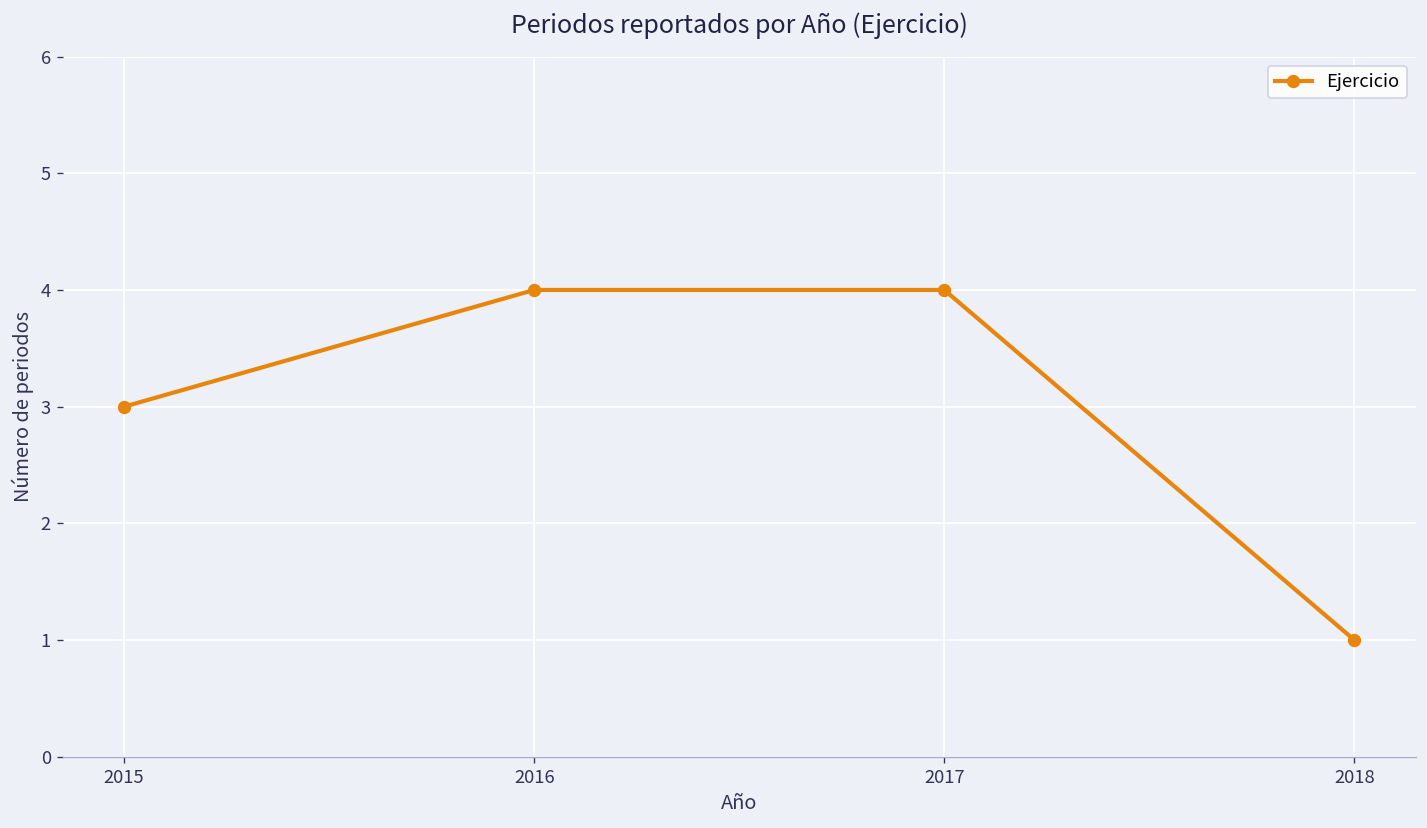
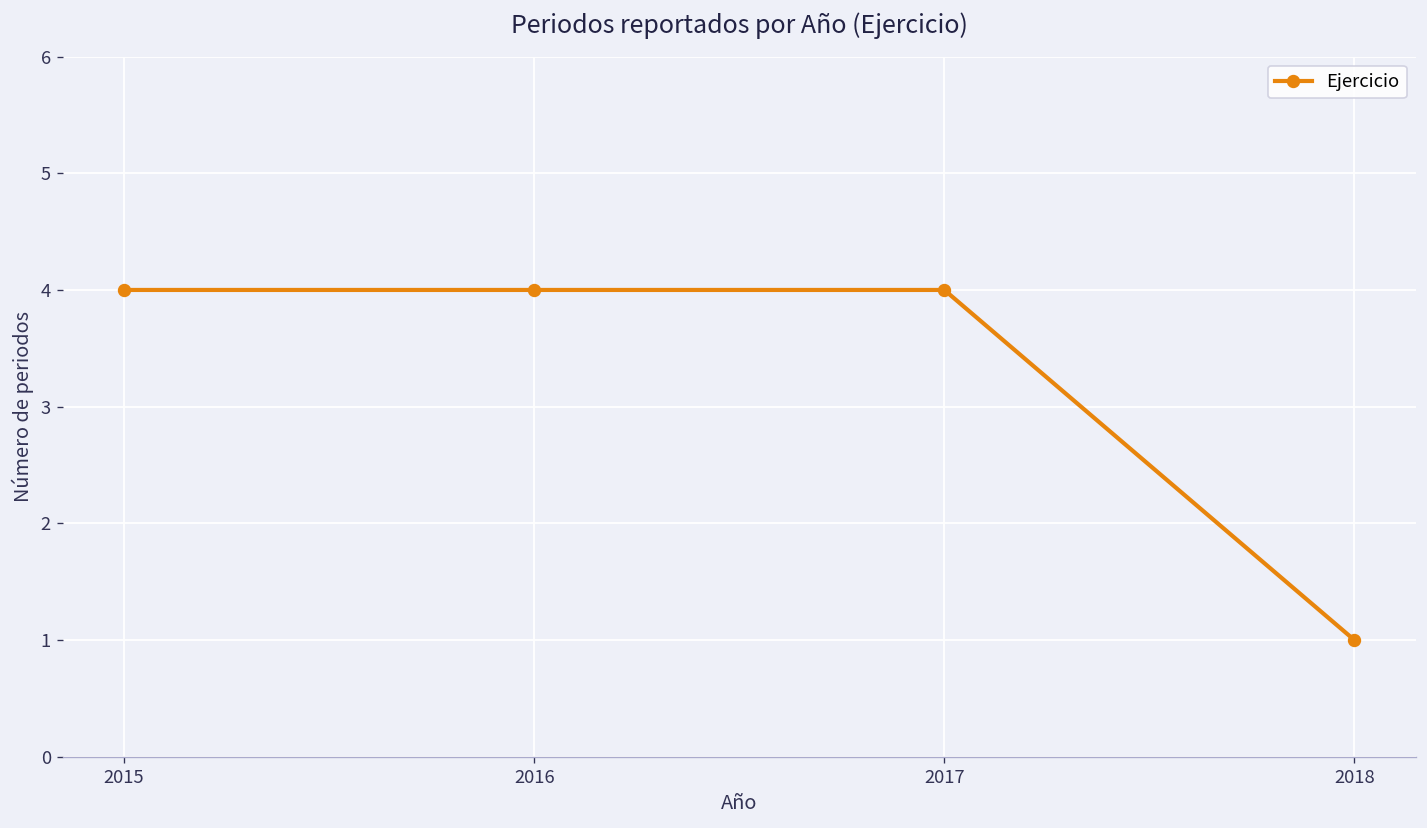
  {
-   "2015": 3,
+   "2015": 4,
    "2016": 4,
    "2017": 4,
    "2018": 1
  }
